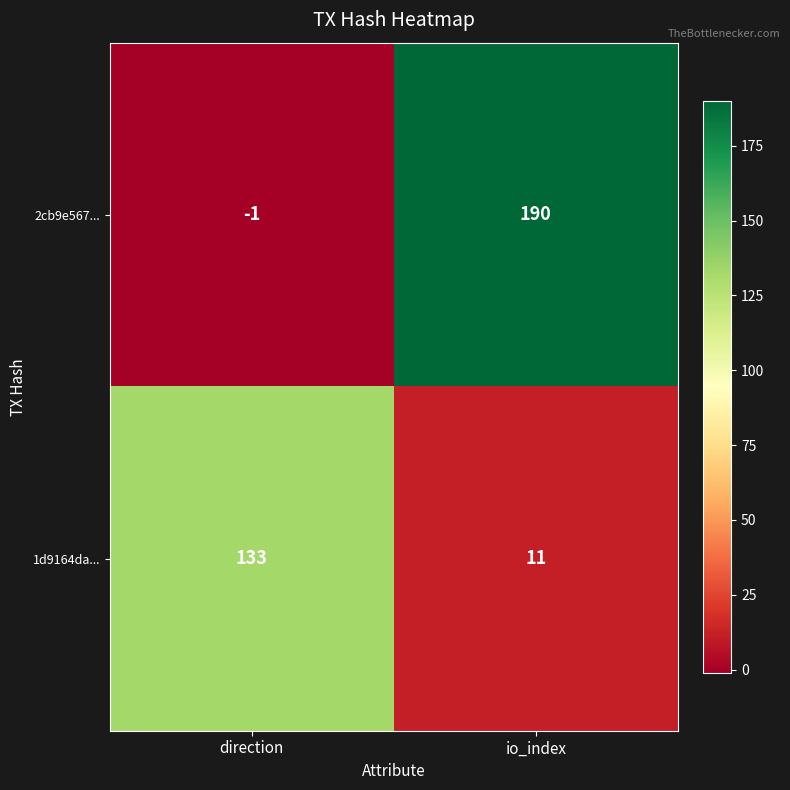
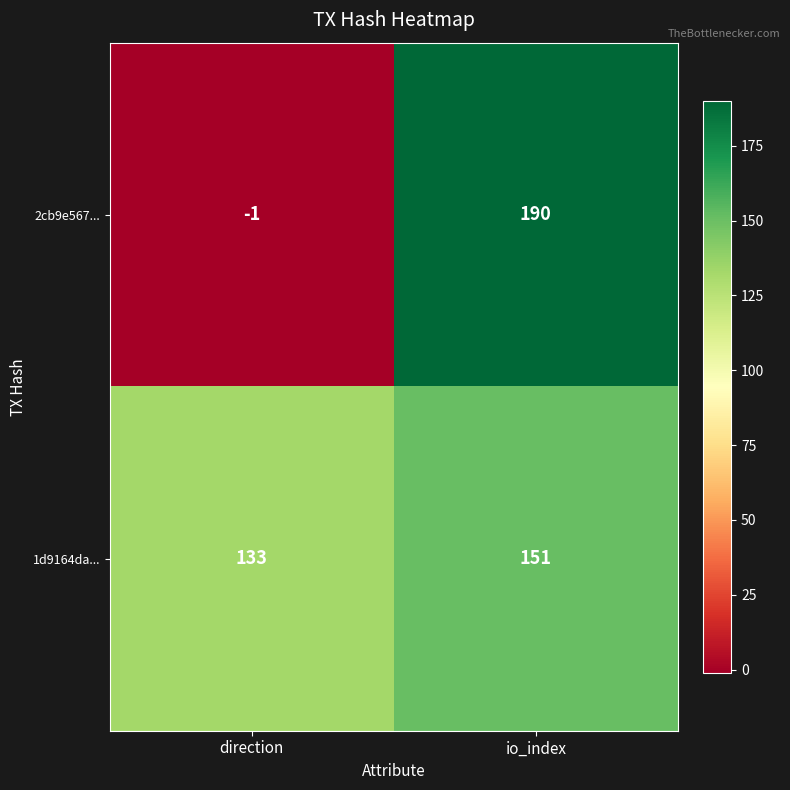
  {
    "2cb9e567...": {
      "direction": -1,
      "io_index": 190
    },
    "1d9164da...": {
      "direction": 133,
-     "io_index": 11
+     "io_index": 151
    }
  }
